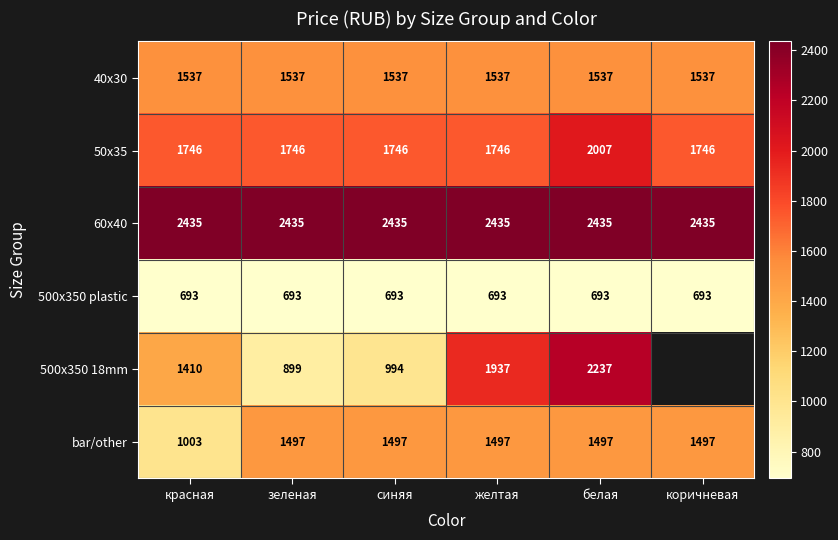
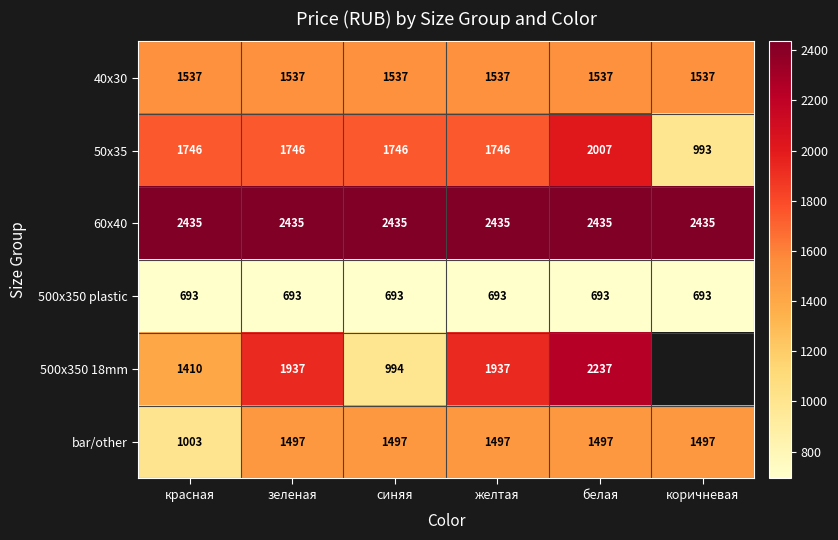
  {
    "40x30": {
      "красная": 1537,
      "зеленая": 1537,
      "синяя": 1537,
      "желтая": 1537,
      "белая": 1537,
      "коричневая": 1537
    },
    "50x35": {
      "красная": 1746,
      "зеленая": 1746,
      "синяя": 1746,
      "желтая": 1746,
      "белая": 2007,
-     "коричневая": 1746
+     "коричневая": 993
    },
    "60x40": {
      "красная": 2435,
      "зеленая": 2435,
      "синяя": 2435,
      "желтая": 2435,
      "белая": 2435,
      "коричневая": 2435
    },
    "500x350 plastic": {
      "красная": 693,
      "зеленая": 693,
      "синяя": 693,
      "желтая": 693,
      "белая": 693,
      "коричневая": 693
    },
    "500x350 18mm": {
      "красная": 1410,
-     "зеленая": 899,
+     "зеленая": 1937,
      "синяя": 994,
      "желтая": 1937,
      "белая": 2237
    },
    "bar/other": {
      "красная": 1003,
      "зеленая": 1497,
      "синяя": 1497,
      "желтая": 1497,
      "белая": 1497,
      "коричневая": 1497
    }
  }
